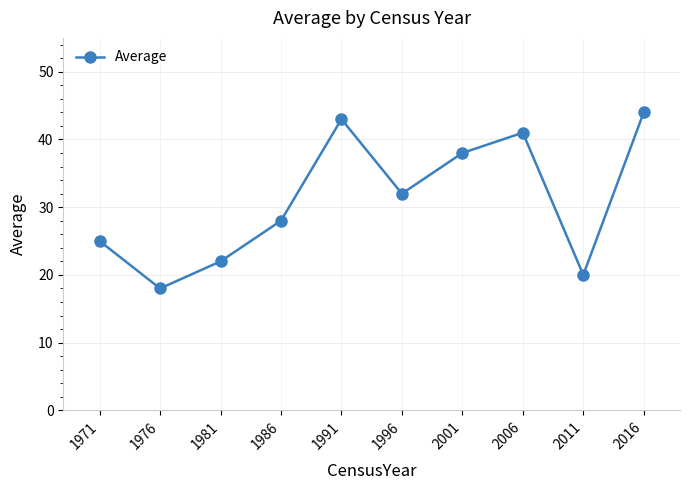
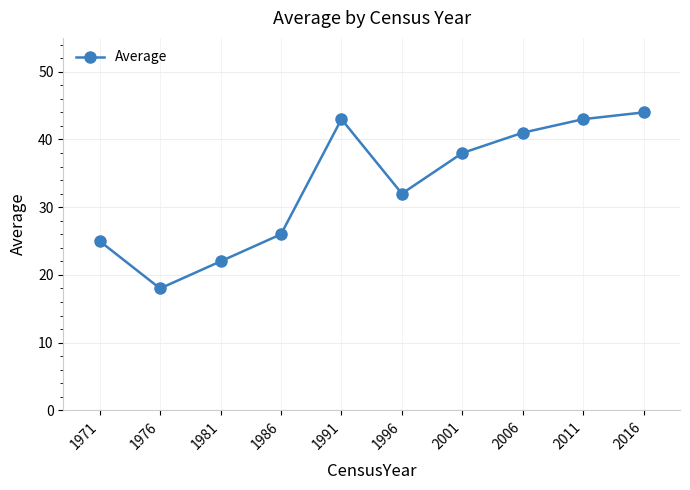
  {
    "1971": 25,
    "1976": 18,
    "1981": 22,
-   "1986": 28,
+   "1986": 26,
    "1991": 43,
    "1996": 32,
    "2001": 38,
    "2006": 41,
-   "2011": 20,
+   "2011": 43,
    "2016": 44
  }
